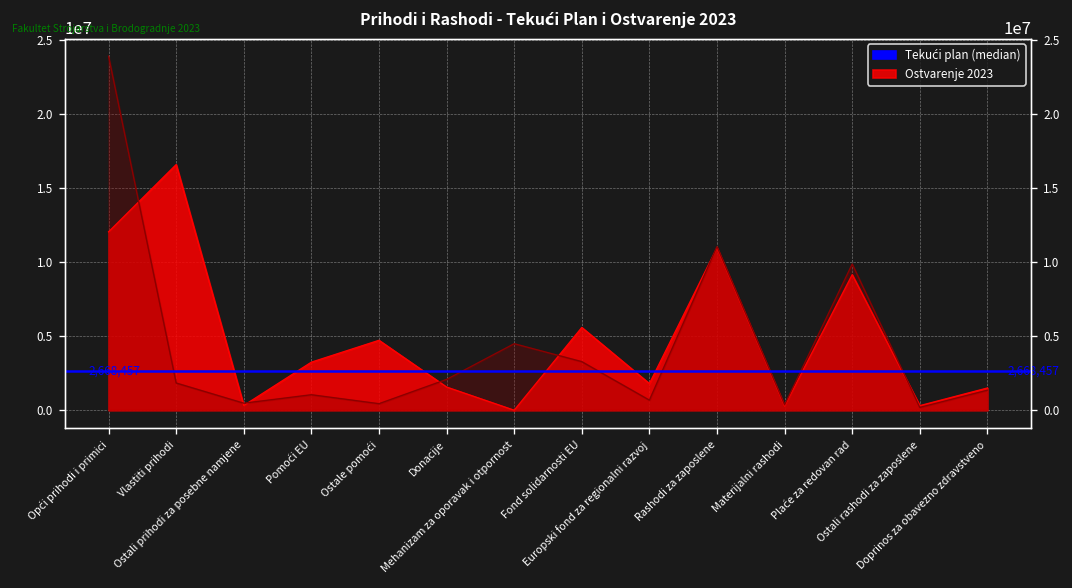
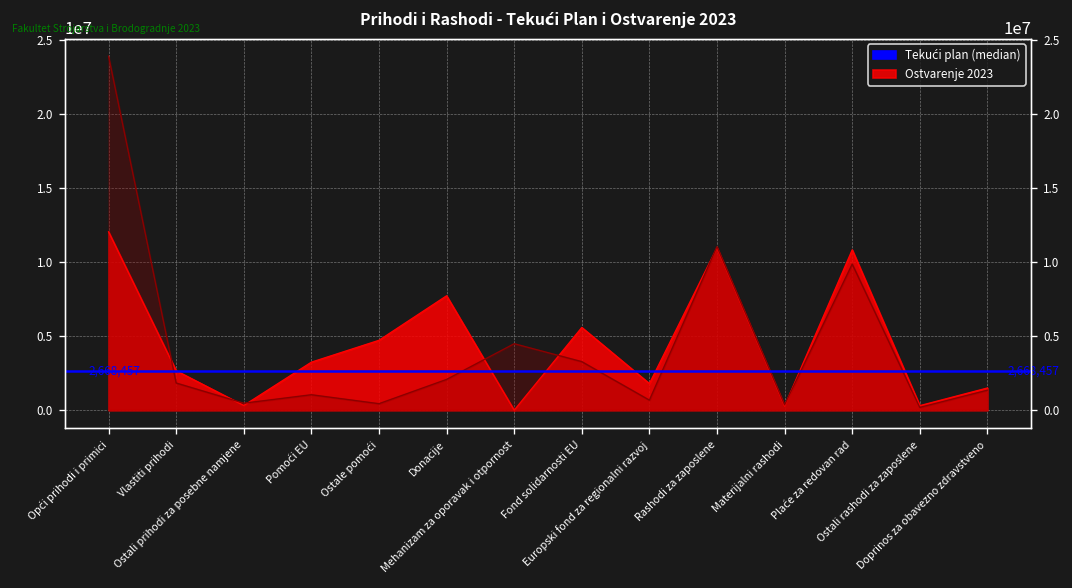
  {
    "Ostvarenje 2023": {
      "Opći prihodi i primici": 12100000,
-     "Vlastiti prihodi": 16600000,
+     "Vlastiti prihodi": 2700000,
      "Pomoći EU": 3200000,
      "Ostale pomoći": 4700000,
-     "Donacije": 1600000,
+     "Donacije": 7700000,
      "Mehanizam za oporavak i otpornost": 0,
      "Fond solidarnosti EU": 5600000,
      "Europski fond za regionalni razvoj": 1800000,
-     "Plaće za redovan rad": 9200000
+     "Plaće za redovan rad": 10800000
    }
  }
